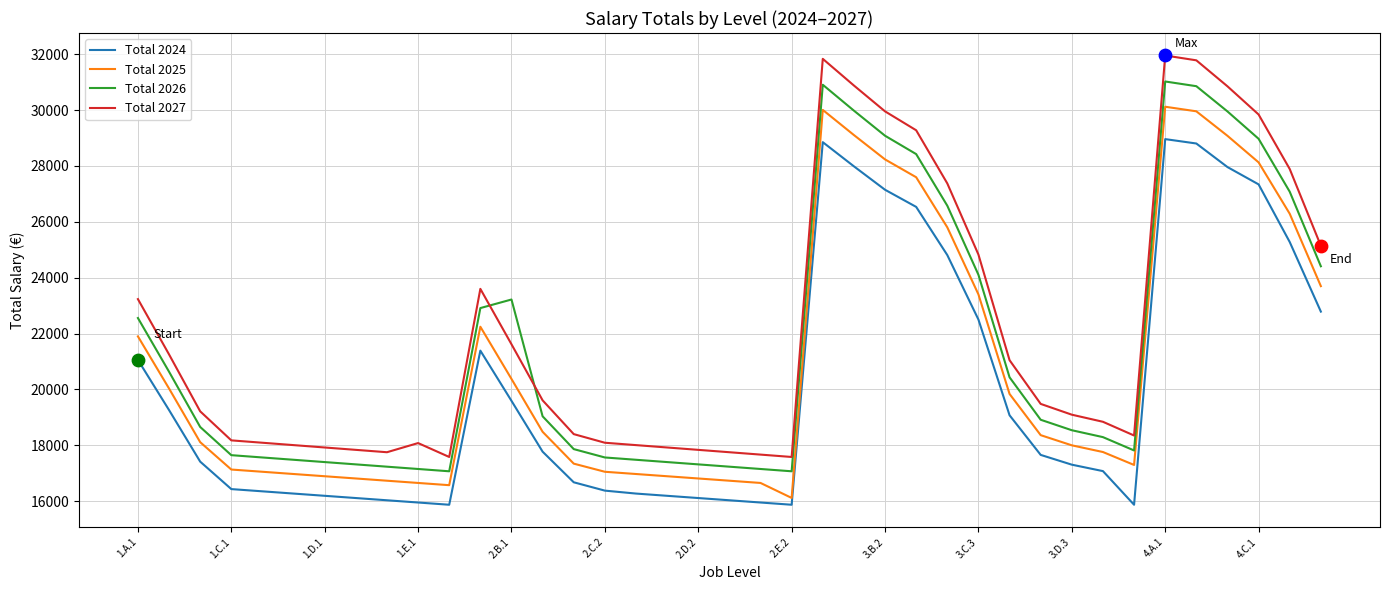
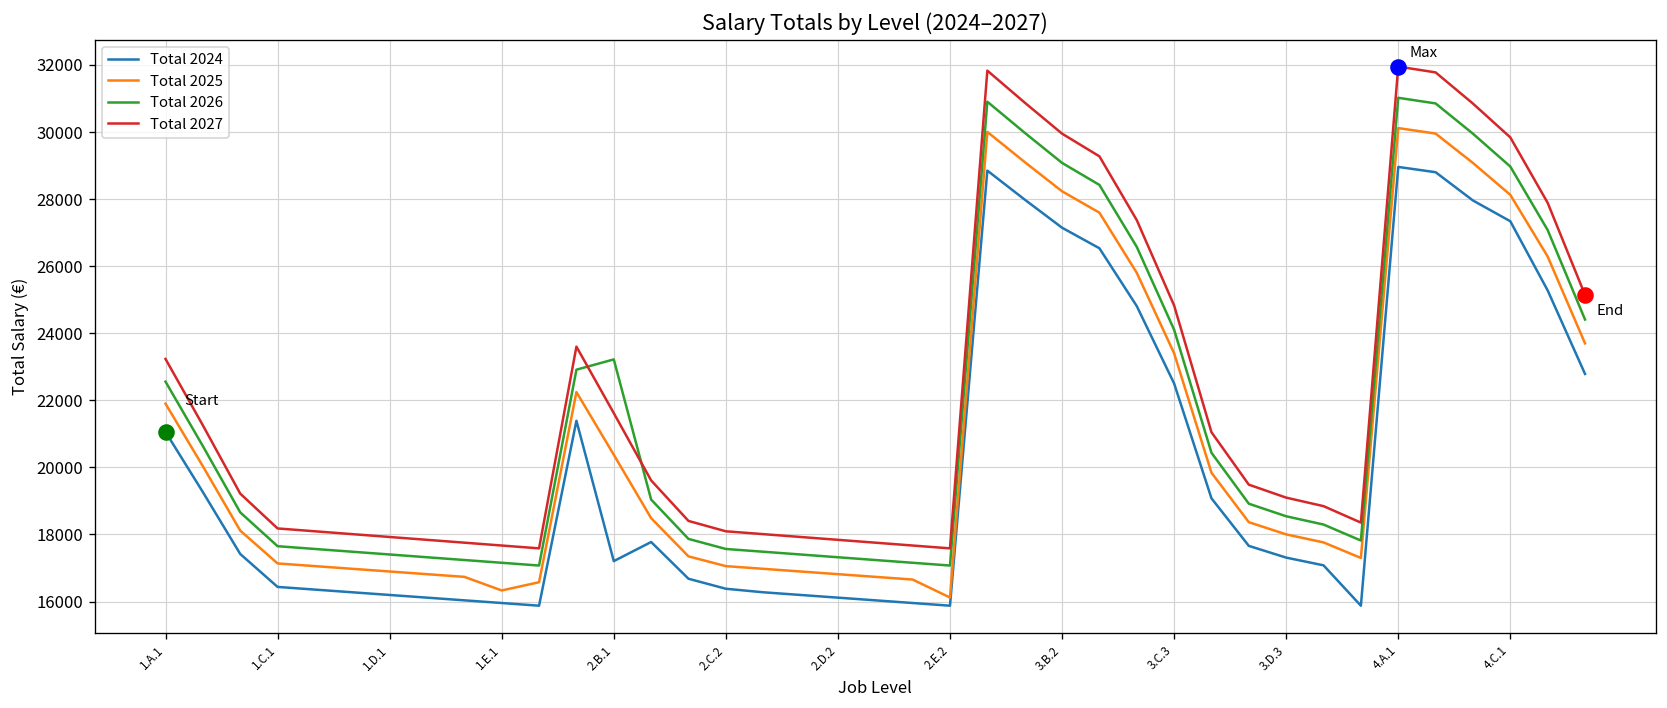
  {
    "Total 2024": {
      "1.C.1": 16400,
      "1.D.1": 16200,
      "1.E.1": 16000,
-     "2.B.1": 19600,
+     "2.B.1": 17200,
      "2.C.2": 16400,
      "2.D.2": 16100,
      "2.E.2": 15900,
      "3.B.2": 27100,
      "3.C.3": 22500,
      "3.D.3": 17300,
      "4.A.1": 29000,
      "4.C.1": 27300
    },
    "Total 2025": {
      "1.A.1": 21900,
      "1.C.1": 17100,
      "1.D.1": 16900,
-     "1.E.1": 16700,
+     "1.E.1": 16300,
      "2.B.1": 20400,
      "2.C.2": 17100,
      "2.D.2": 16800,
      "2.E.2": 16100,
      "3.B.2": 28200,
      "3.C.3": 23400,
      "3.D.3": 18000,
      "4.A.1": 30100,
      "4.C.1": 28100
    },
    "Total 2026": {
      "1.A.1": 22600,
      "1.C.1": 17700,
      "1.D.1": 17400,
      "1.E.1": 17200,
      "2.B.1": 23200,
      "2.C.2": 17600,
      "2.D.2": 17300,
      "2.E.2": 17100,
      "3.B.2": 29100,
      "3.C.3": 24100,
      "3.D.3": 18500,
      "4.A.1": 31000,
      "4.C.1": 29000
    },
    "Total 2027": {
      "1.A.1": 23200,
      "1.C.1": 18200,
      "1.D.1": 17900,
-     "1.E.1": 18100,
+     "1.E.1": 17700,
      "2.B.1": 21600,
      "2.C.2": 18100,
      "2.D.2": 17800,
      "2.E.2": 17600,
      "3.B.2": 30000,
      "3.C.3": 24800,
      "3.D.3": 19100,
      "4.C.1": 29800
    }
  }
